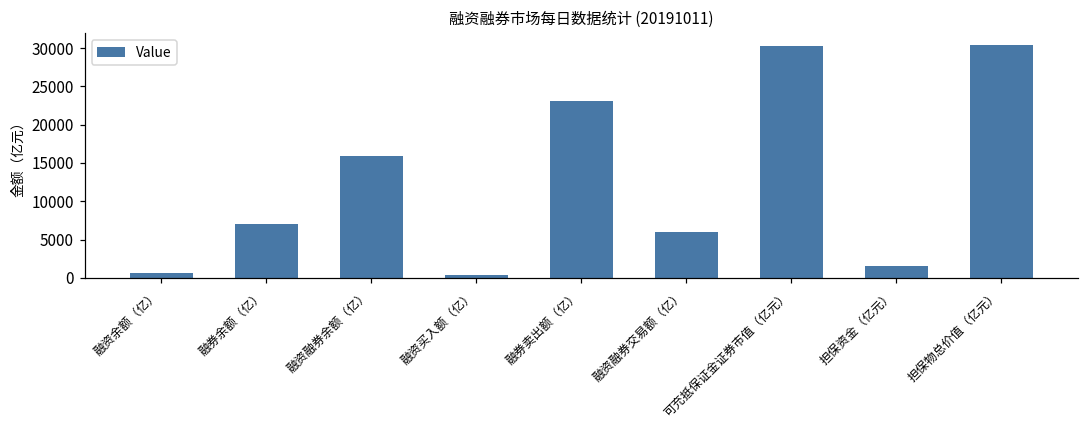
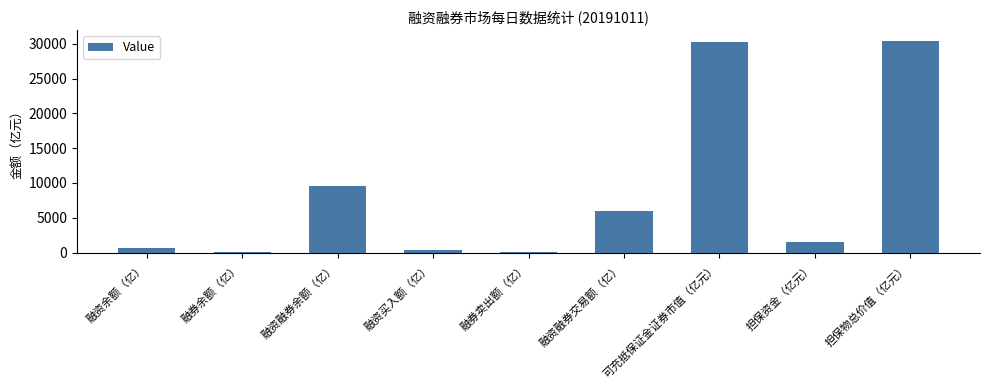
  {
    "融资余额（亿）": 1000,
-   "融券余额（亿）": 7000,
-   "融资融券余额（亿）": 16000,
+   "融券余额（亿）": 0,
+   "融资融券余额（亿）": 10000,
    "融资买入额（亿）": 0,
-   "融券卖出额（亿）": 23000,
+   "融券卖出额（亿）": 0,
    "融资融券交易额（亿）": 6000,
    "可充抵保证金证券市值（亿元）": 30000,
    "担保资金（亿元）": 2000,
    "担保物总价值（亿元）": 30000
  }
